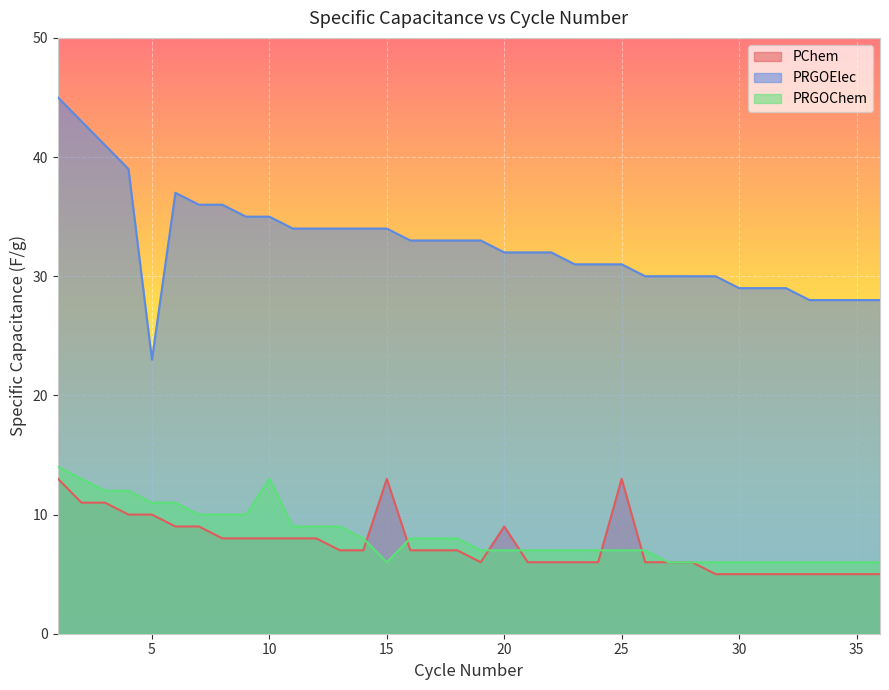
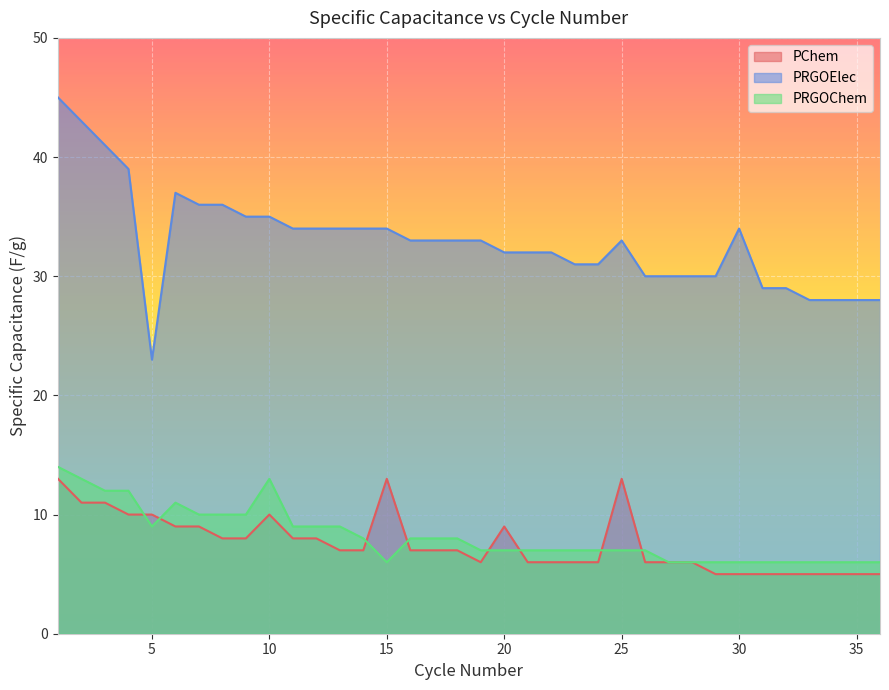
  {
    "PChem": {
      "5": 10,
-     "10": 8,
+     "10": 10,
      "15": 13,
      "20": 9,
      "25": 13,
      "30": 5,
      "35": 5
    },
    "PRGOElec": {
      "5": 23,
      "10": 35,
      "15": 34,
      "20": 32,
-     "25": 31,
-     "30": 29,
+     "25": 33,
+     "30": 34,
      "35": 28
    },
    "PRGOChem": {
-     "5": 11,
+     "5": 9,
      "10": 13,
      "15": 6,
      "20": 7,
      "25": 7,
      "30": 6,
      "35": 6
    }
  }
